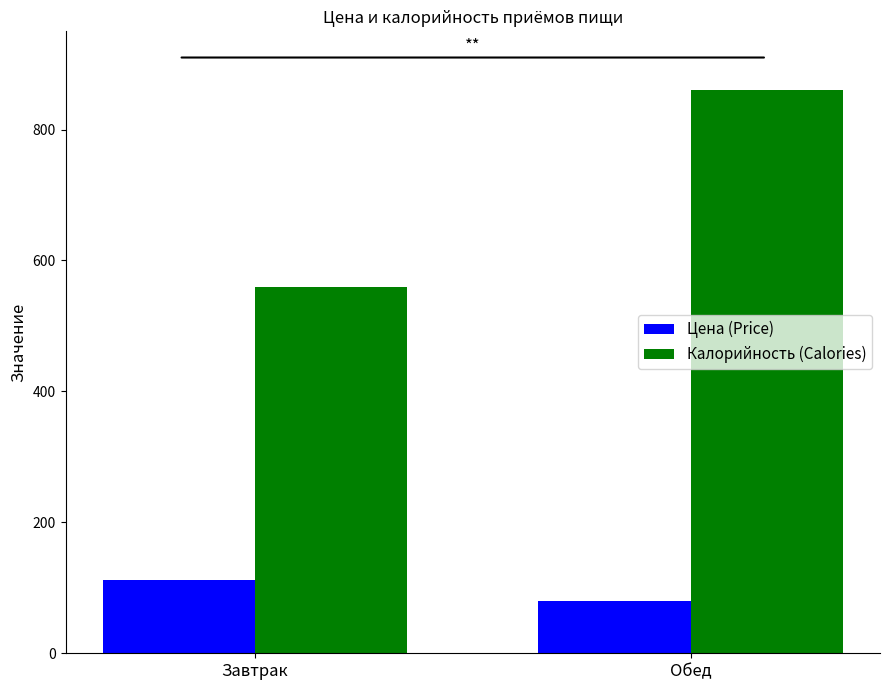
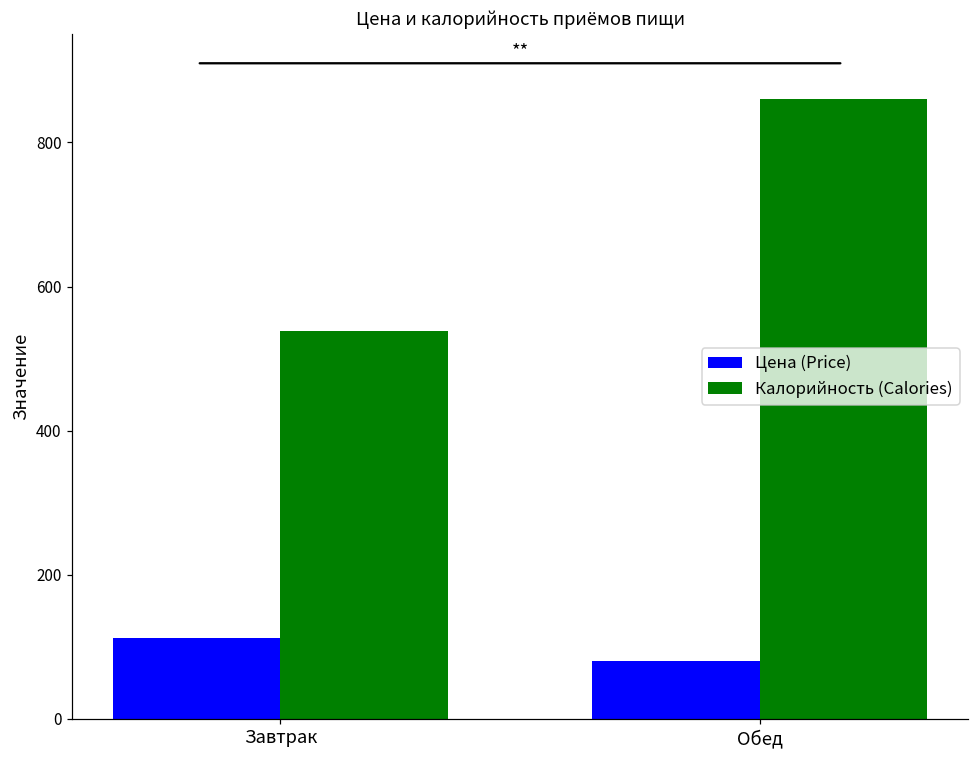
  {
    "Цена (Price)": {
      "Завтрак": 110,
      "Обед": 80
    },
    "Калорийность (Calories)": {
-     "Завтрак": 560,
+     "Завтрак": 540,
      "Обед": 860
    }
  }
